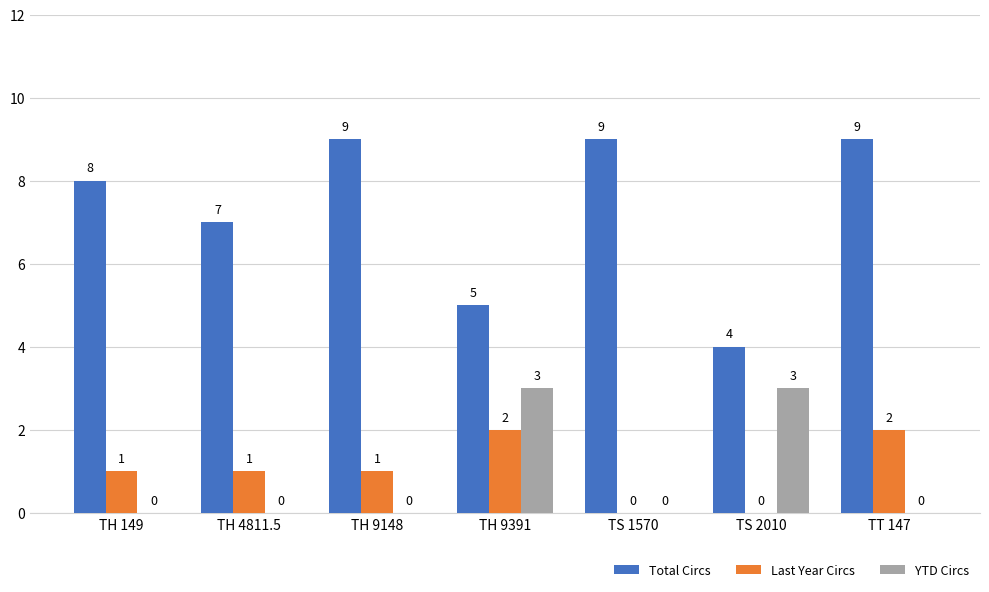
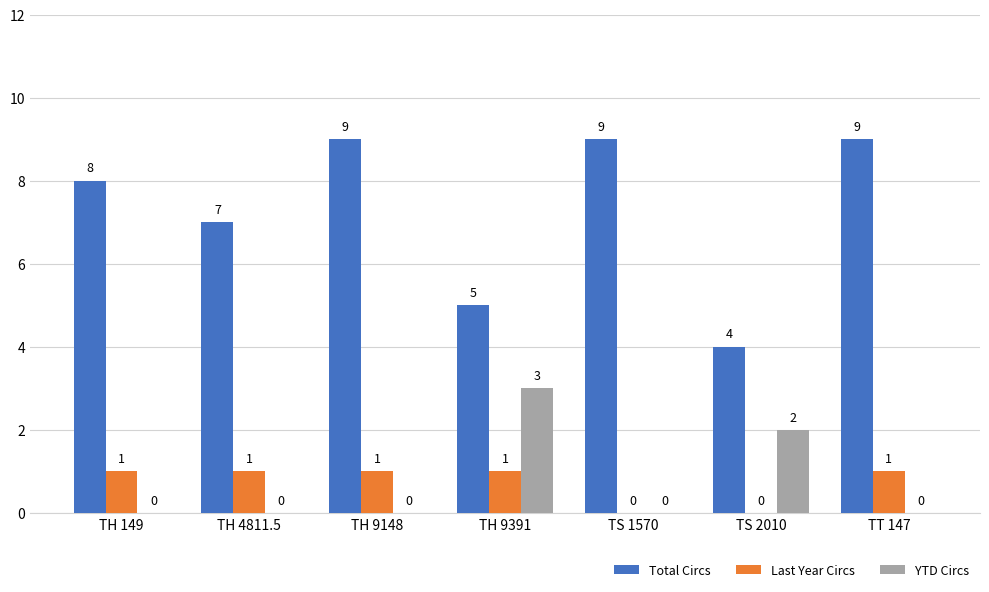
  {
    "Total Circs": {
      "TH 149": 8,
      "TH 4811.5": 7,
      "TH 9148": 9,
      "TH 9391": 5,
      "TS 1570": 9,
      "TS 2010": 4,
      "TT 147": 9
    },
    "Last Year Circs": {
      "TH 149": 1,
      "TH 4811.5": 1,
      "TH 9148": 1,
-     "TH 9391": 2,
+     "TH 9391": 1,
      "TS 1570": 0,
      "TS 2010": 0,
-     "TT 147": 2
+     "TT 147": 1
    },
    "YTD Circs": {
      "TH 149": 0,
      "TH 4811.5": 0,
      "TH 9148": 0,
      "TH 9391": 3,
      "TS 1570": 0,
-     "TS 2010": 3,
+     "TS 2010": 2,
      "TT 147": 0
    }
  }
